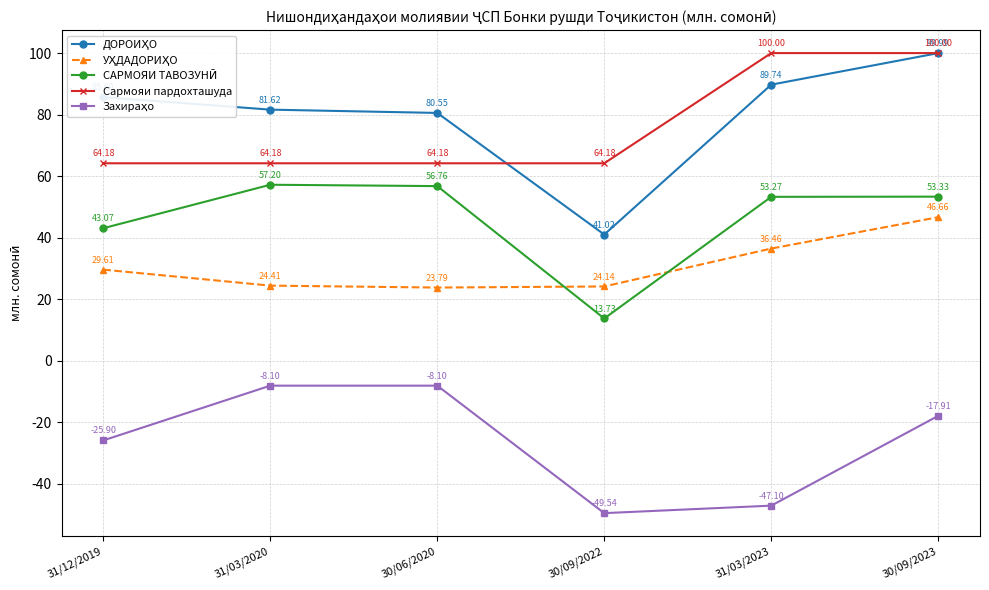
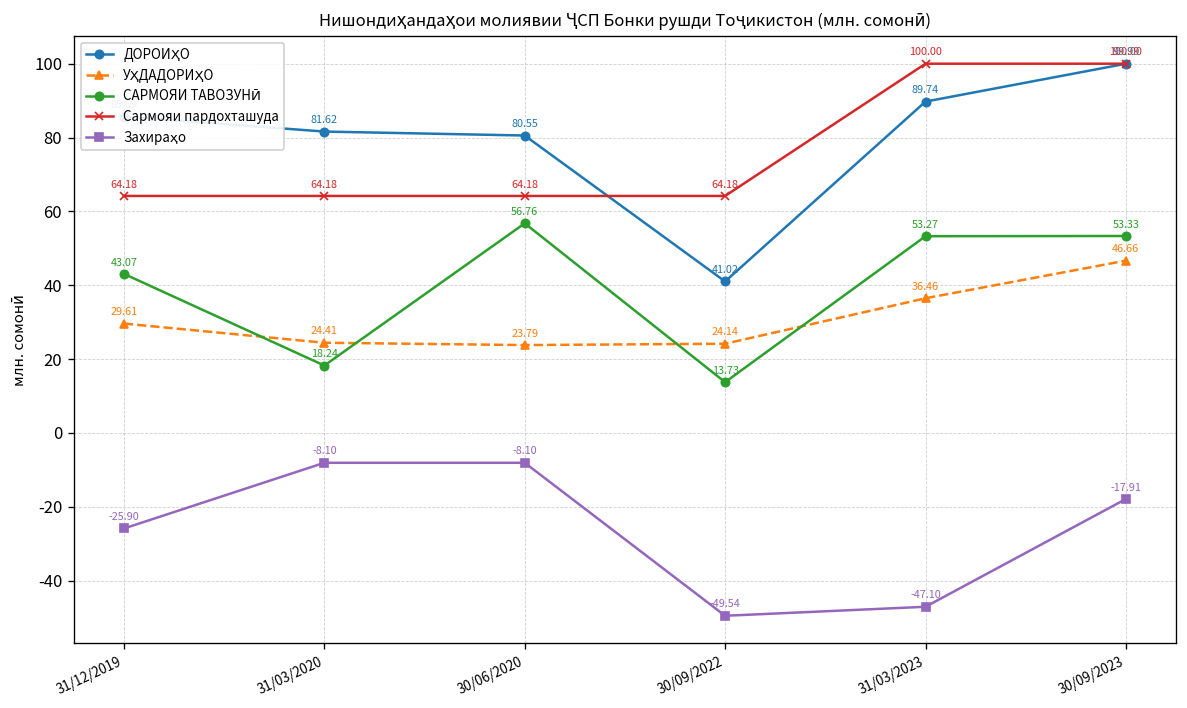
  {
    "ДОРОИҲО": {
      "31/03/2020": 81.62,
      "30/06/2020": 80.55,
      "30/09/2022": 41.02,
      "31/03/2023": 89.74
    },
    "УҲДАДОРИҲО": {
      "31/12/2019": 29.61,
      "31/03/2020": 24.41,
      "30/06/2020": 23.79,
      "30/09/2022": 24.14,
      "31/03/2023": 36.46,
      "30/09/2023": 46.66
    },
    "САРМОЯИ ТАВОЗУНӢ": {
      "31/12/2019": 43.07,
-     "31/03/2020": 57.20,
+     "31/03/2020": 18.24,
      "30/06/2020": 56.76,
      "30/09/2022": 13.73,
      "31/03/2023": 53.27,
      "30/09/2023": 53.33
    },
    "Сармояи пардохташуда": {
      "31/12/2019": 64.18,
      "31/03/2020": 64.18,
      "30/06/2020": 64.18,
      "30/09/2022": 64.18,
      "31/03/2023": 100.00
    },
    "Захираҳо": {
      "31/12/2019": -25.90,
      "31/03/2020": -8.10,
      "30/06/2020": -8.10,
      "30/09/2022": -49.54,
      "31/03/2023": -47.10,
      "30/09/2023": -17.91
    }
  }
